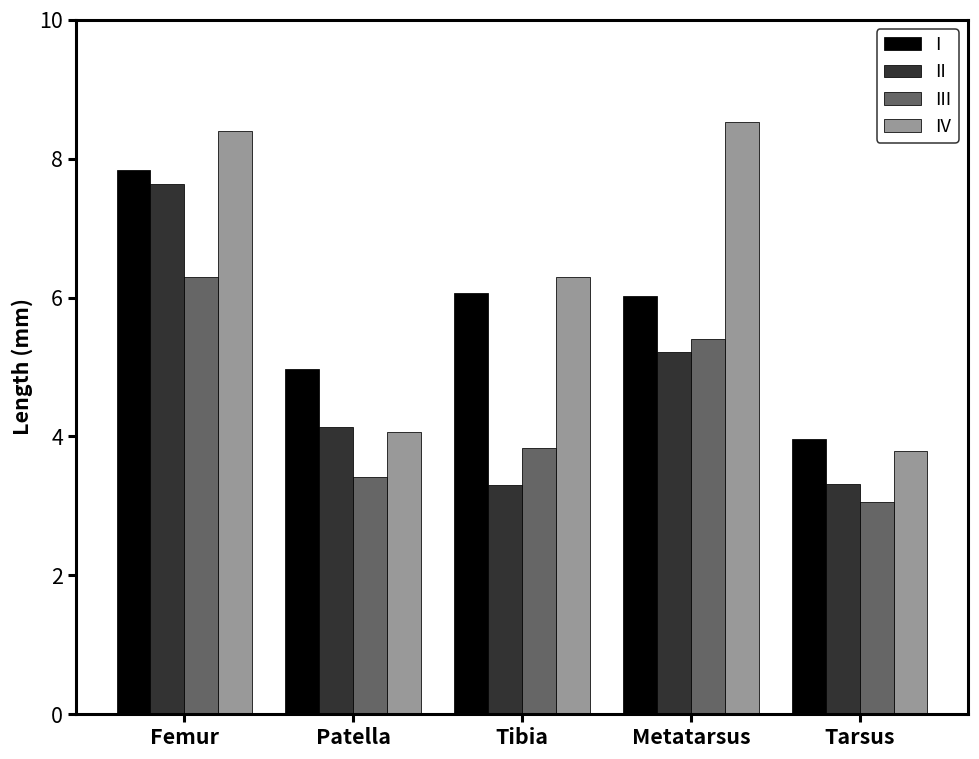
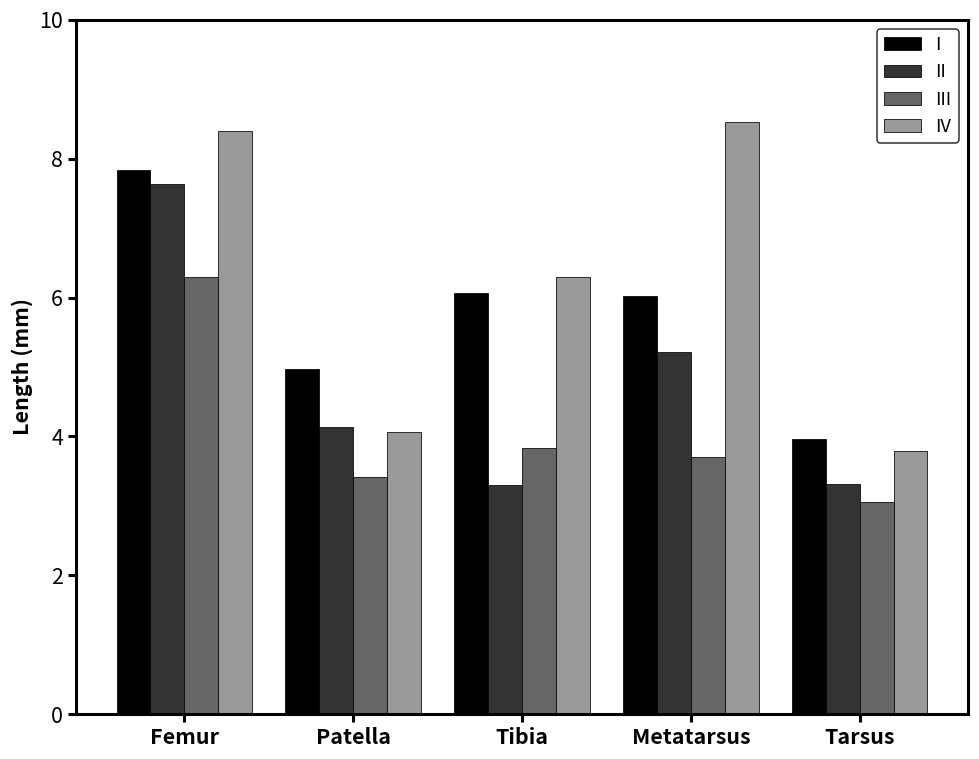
  {
    "I": {
      "Femur": 7.8,
      "Patella": 5.0,
      "Tibia": 6.1,
      "Metatarsus": 6.0,
      "Tarsus": 4.0
    },
    "II": {
      "Femur": 7.6,
      "Patella": 4.1,
      "Tibia": 3.3,
      "Metatarsus": 5.2,
      "Tarsus": 3.3
    },
    "III": {
      "Femur": 6.3,
      "Patella": 3.4,
      "Tibia": 3.8,
-     "Metatarsus": 5.4,
+     "Metatarsus": 3.7,
      "Tarsus": 3.1
    },
    "IV": {
      "Femur": 8.4,
      "Patella": 4.1,
      "Tibia": 6.3,
      "Metatarsus": 8.5,
      "Tarsus": 3.8
    }
  }
